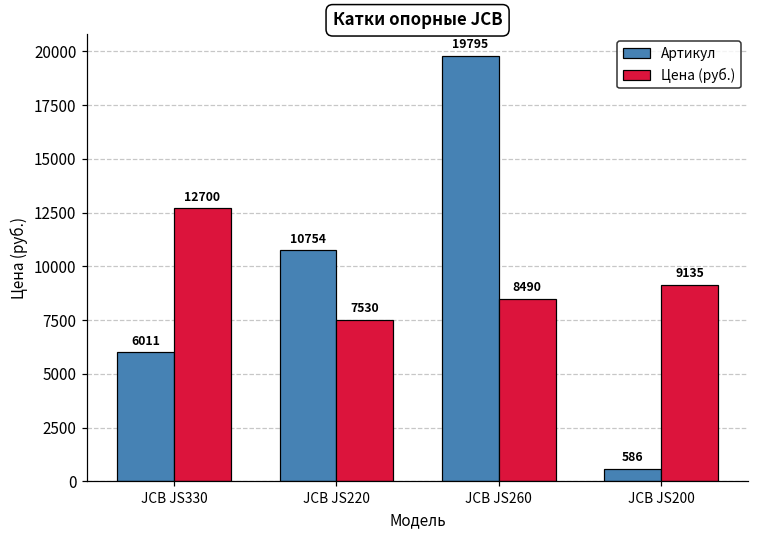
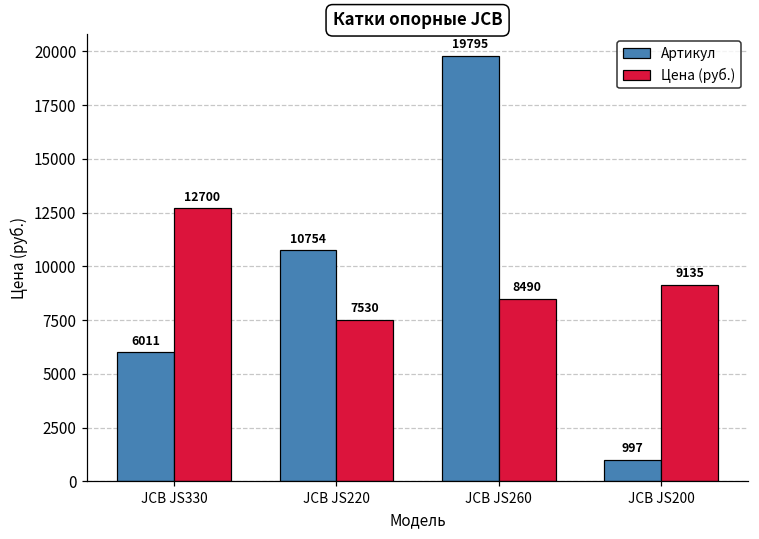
  {
    "Артикул": {
      "JCB JS330": 6011,
      "JCB JS220": 10754,
      "JCB JS260": 19795,
-     "JCB JS200": 586
+     "JCB JS200": 997
    },
    "Цена (руб.)": {
      "JCB JS330": 12700,
      "JCB JS220": 7530,
      "JCB JS260": 8490,
      "JCB JS200": 9135
    }
  }
